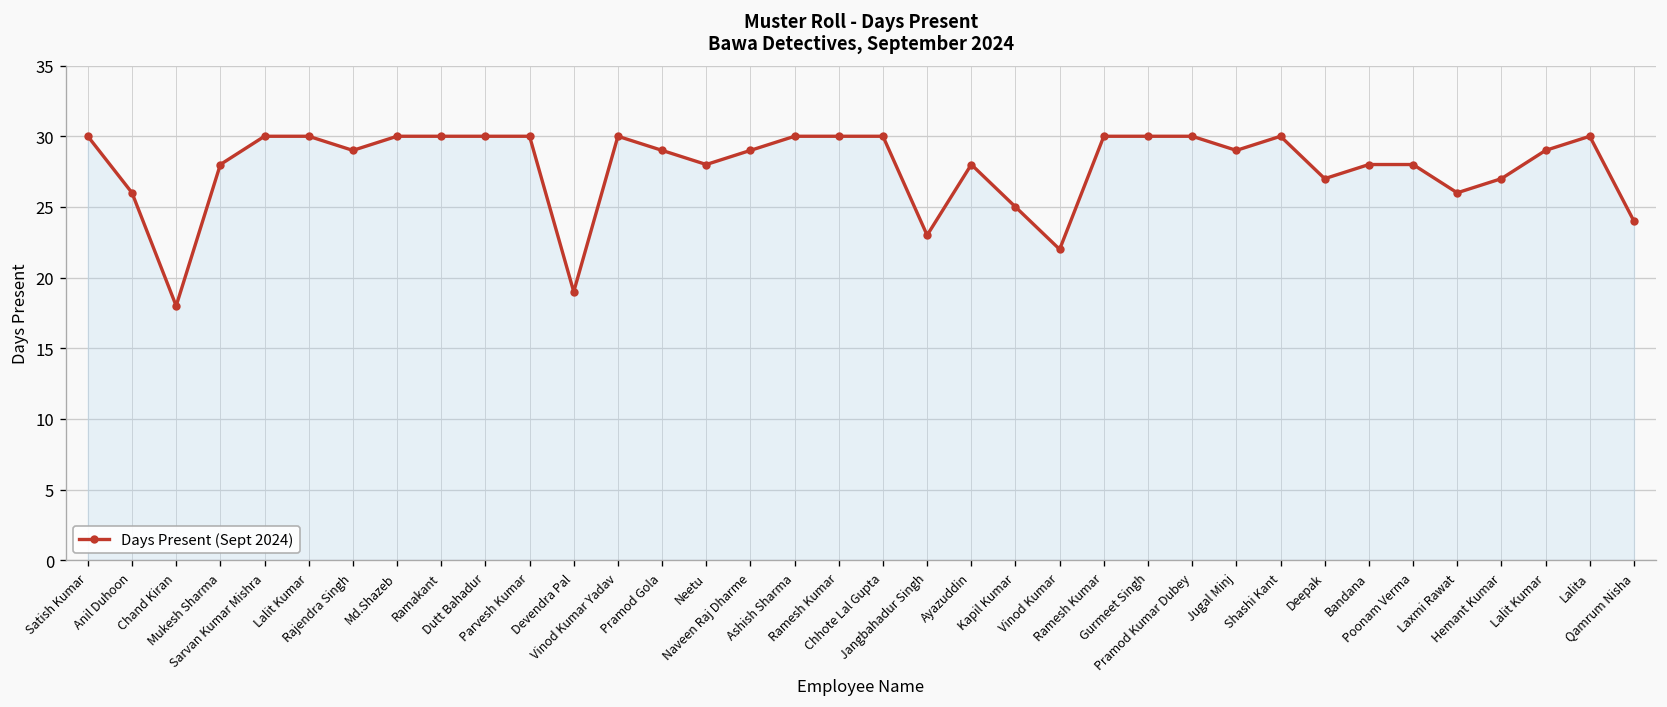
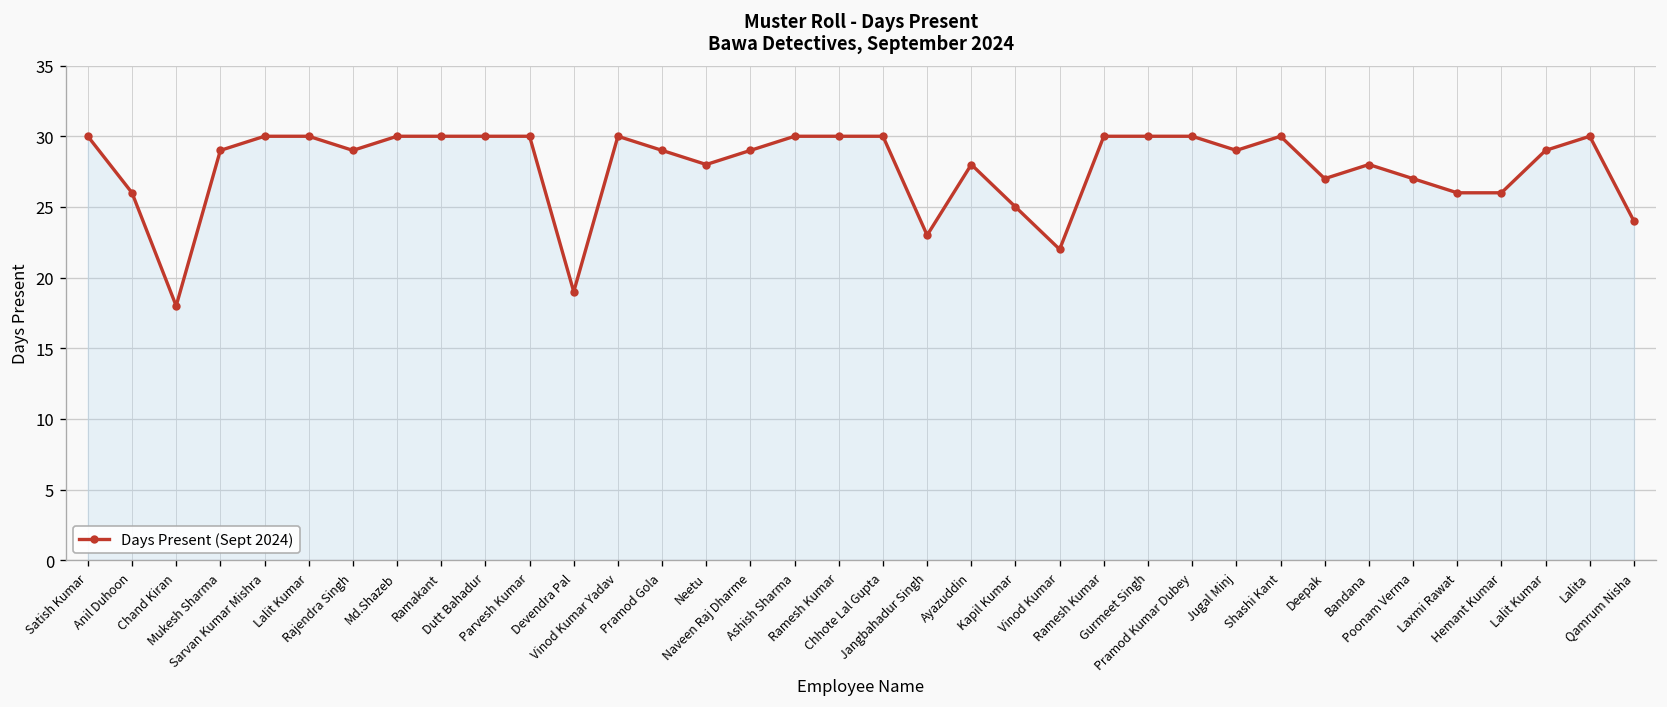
  {
    "Satish Kumar": 30,
    "Anil Duhoon": 26,
    "Chand Kiran": 18,
-   "Mukesh Sharma": 28,
+   "Mukesh Sharma": 29,
    "Sarvan Kumar Mishra": 30,
    "Rajendra Singh": 29,
    "Md.Shazeb": 30,
    "Ramakant": 30,
    "Dutt Bahadur": 30,
    "Parvesh Kumar": 30,
    "Devendra Pal": 19,
    "Vinod Kumar Yadav": 30,
    "Pramod Gola": 29,
    "Neetu": 28,
    "Naveen Raj Dharme": 29,
    "Ashish Sharma": 30,
    "Chhote Lal Gupta": 30,
    "Jangbahadur Singh": 23,
    "Ayazuddin": 28,
    "Kapil Kumar": 25,
    "Vinod Kumar": 22,
    "Gurmeet Singh": 30,
    "Pramod Kumar Dubey": 30,
    "Jugal Minj": 29,
    "Shashi Kant": 30,
    "Deepak": 27,
    "Bandana": 28,
-   "Poonam Verma": 28,
+   "Poonam Verma": 27,
    "Laxmi Rawat": 26,
-   "Hemant Kumar": 27,
+   "Hemant Kumar": 26,
    "Lalita": 30,
    "Qamrum Nisha": 24
  }
